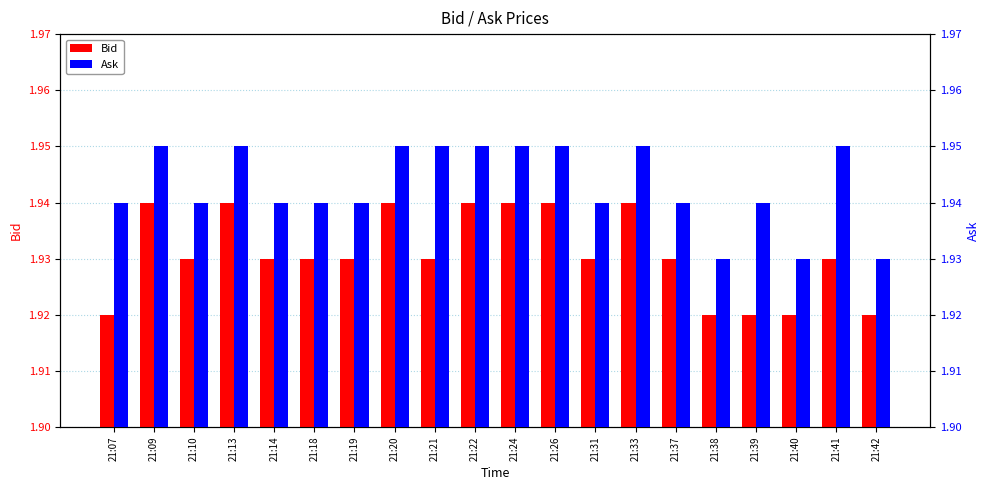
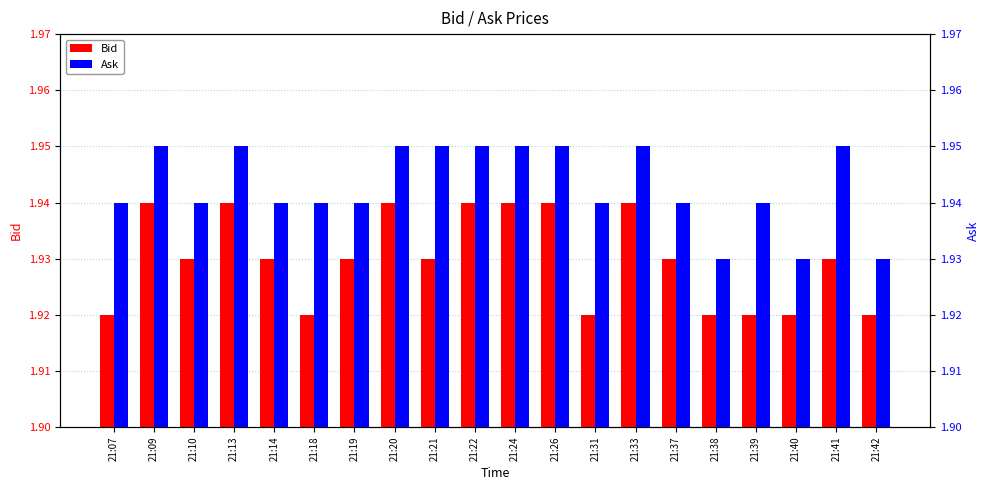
  {
    "Bid": {
      "21:07": 1.92,
      "21:09": 1.94,
      "21:10": 1.93,
      "21:13": 1.94,
      "21:14": 1.93,
-     "21:18": 1.93,
+     "21:18": 1.92,
      "21:19": 1.93,
      "21:20": 1.94,
      "21:21": 1.93,
      "21:22": 1.94,
      "21:24": 1.94,
      "21:26": 1.94,
-     "21:31": 1.93,
+     "21:31": 1.92,
      "21:33": 1.94,
      "21:37": 1.93,
      "21:38": 1.92,
      "21:39": 1.92,
      "21:40": 1.92,
      "21:41": 1.93,
      "21:42": 1.92
    },
    "Ask": {
      "21:07": 1.940,
      "21:09": 1.950,
      "21:10": 1.940,
      "21:13": 1.950,
      "21:14": 1.940,
      "21:18": 1.940,
      "21:19": 1.940,
      "21:20": 1.950,
      "21:21": 1.950,
      "21:22": 1.950,
      "21:24": 1.950,
      "21:26": 1.950,
      "21:31": 1.940,
      "21:33": 1.950,
      "21:37": 1.940,
      "21:38": 1.930,
      "21:39": 1.940,
      "21:40": 1.930,
      "21:41": 1.950,
      "21:42": 1.930
    }
  }
